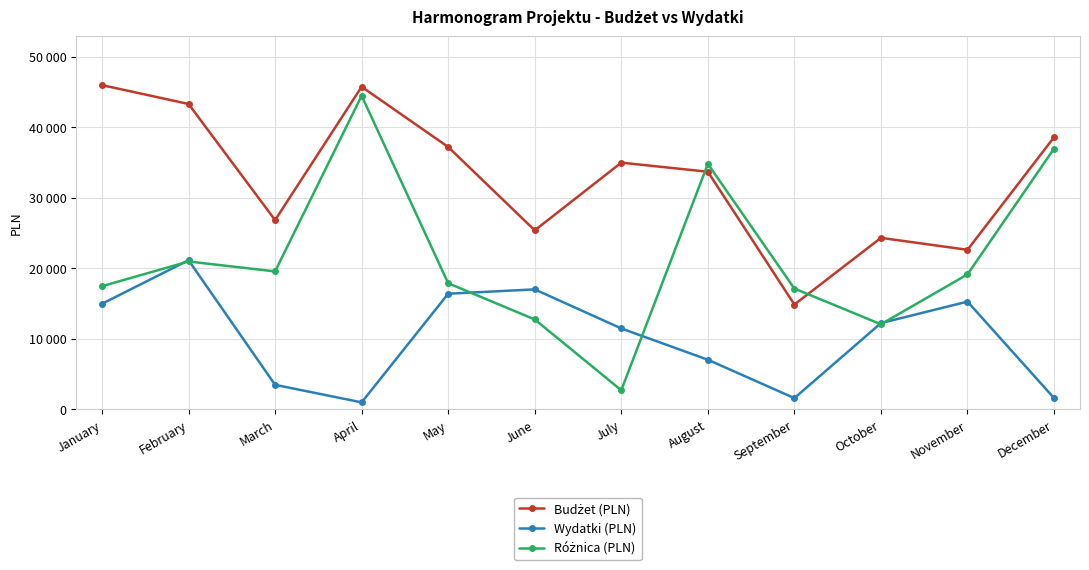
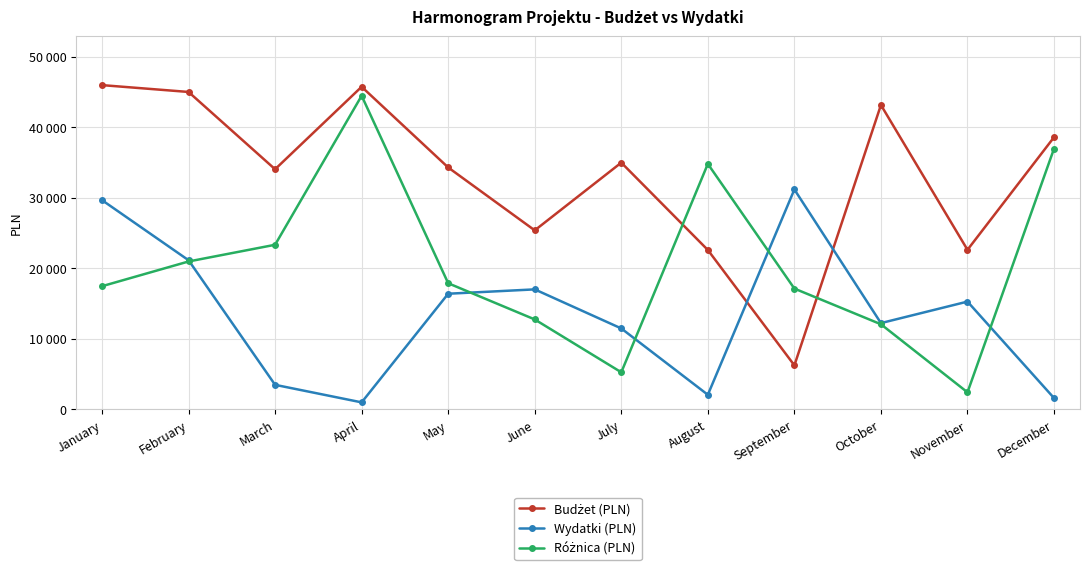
  {
    "Budżet (PLN)": {
      "January": 46000,
-     "February": 43000,
-     "March": 27000,
+     "February": 45000,
+     "March": 34000,
      "April": 46000,
-     "May": 37000,
+     "May": 34000,
      "June": 25000,
      "July": 35000,
-     "August": 34000,
-     "September": 15000,
-     "October": 24000,
+     "August": 23000,
+     "September": 6000,
+     "October": 43000,
      "November": 23000,
      "December": 39000
    },
    "Wydatki (PLN)": {
-     "January": 15000,
+     "January": 30000,
      "March": 3000,
      "April": 1000,
      "May": 16000,
      "June": 17000,
      "July": 11000,
-     "August": 7000,
-     "September": 2000,
+     "August": 2000,
+     "September": 31000,
      "November": 15000,
      "December": 2000
    },
    "Różnica (PLN)": {
      "January": 17000,
-     "March": 20000,
+     "March": 23000,
      "April": 44000,
      "May": 18000,
      "June": 13000,
-     "July": 3000,
+     "July": 5000,
      "August": 35000,
      "September": 17000,
-     "November": 19000,
+     "November": 2000,
      "December": 37000
    }
  }
